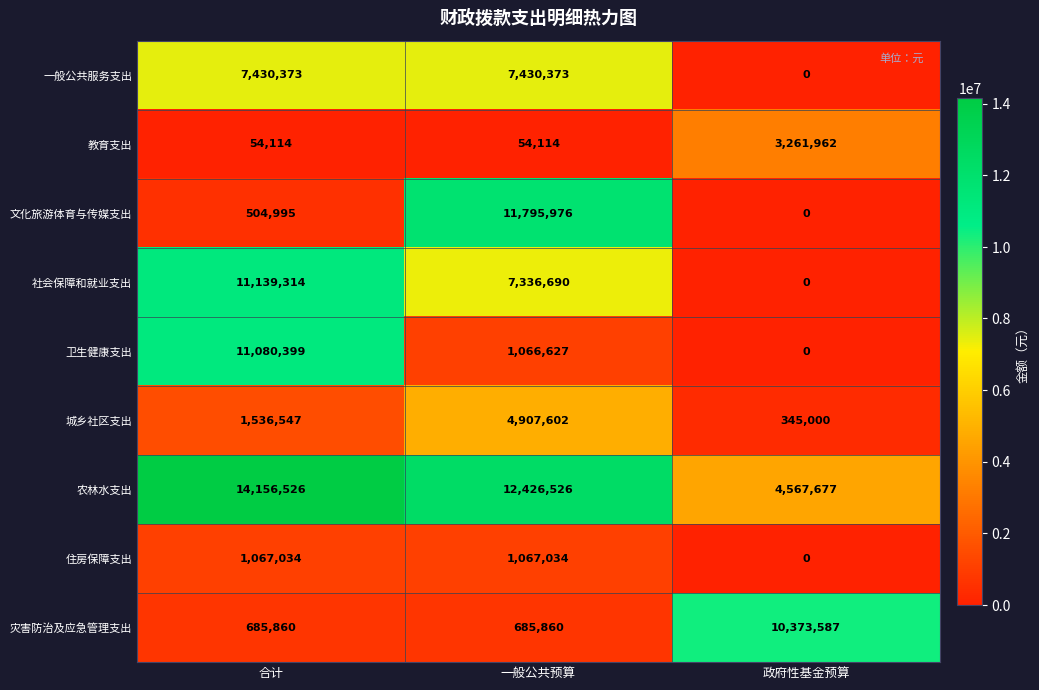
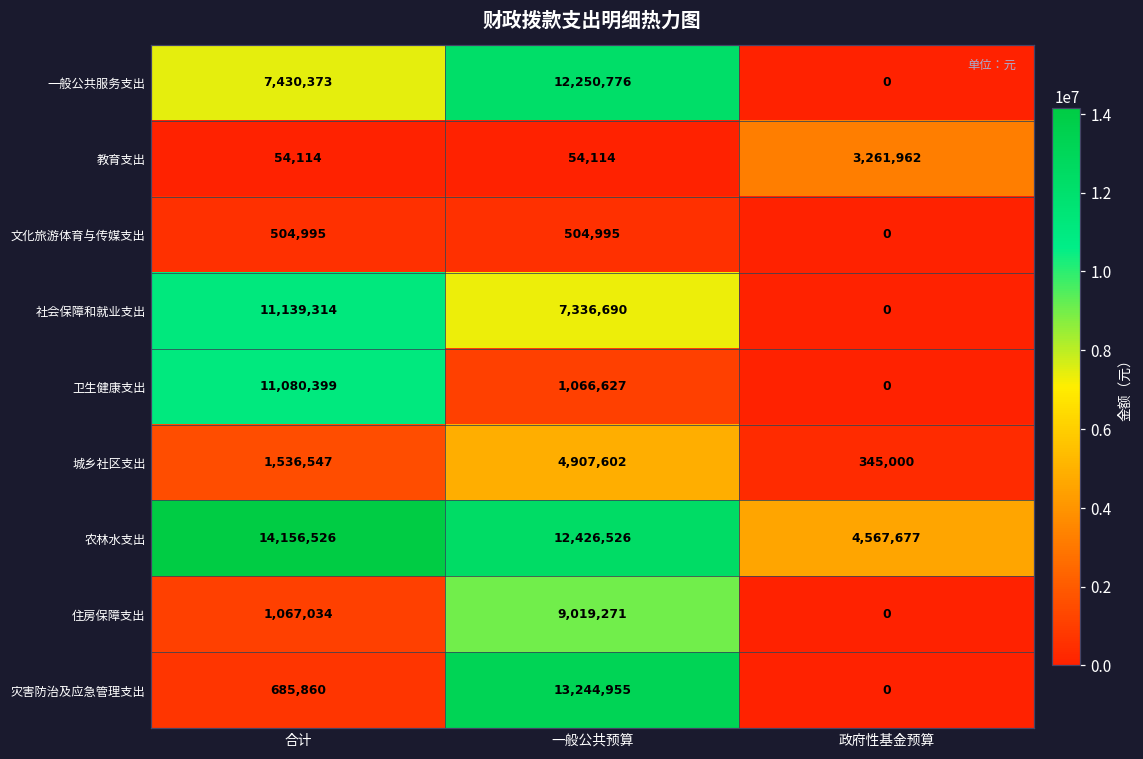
  {
    "一般公共服务支出": {
      "合计": "7,430,373",
-     "一般公共预算": "7,430,373"
+     "一般公共预算": "12,250,776"
    },
    "教育支出": {
      "合计": "54,114",
      "一般公共预算": "54,114",
      "政府性基金预算": "3,261,962"
    },
    "文化旅游体育与传媒支出": {
      "合计": "504,995",
-     "一般公共预算": "11,795,976",
+     "一般公共预算": "504,995",
      "政府性基金预算": "0"
    },
    "社会保障和就业支出": {
      "合计": "11,139,314",
      "一般公共预算": "7,336,690",
      "政府性基金预算": "0"
    },
    "卫生健康支出": {
      "合计": "11,080,399",
      "一般公共预算": "1,066,627",
      "政府性基金预算": "0"
    },
    "城乡社区支出": {
      "合计": "1,536,547",
      "一般公共预算": "4,907,602",
      "政府性基金预算": "345,000"
    },
    "农林水支出": {
      "合计": "14,156,526",
      "一般公共预算": "12,426,526",
      "政府性基金预算": "4,567,677"
    },
    "住房保障支出": {
      "合计": "1,067,034",
-     "一般公共预算": "1,067,034",
+     "一般公共预算": "9,019,271",
      "政府性基金预算": "0"
    },
    "灾害防治及应急管理支出": {
      "合计": "685,860",
-     "一般公共预算": "685,860",
-     "政府性基金预算": "10,373,587"
+     "一般公共预算": "13,244,955",
+     "政府性基金预算": "0"
    }
  }
